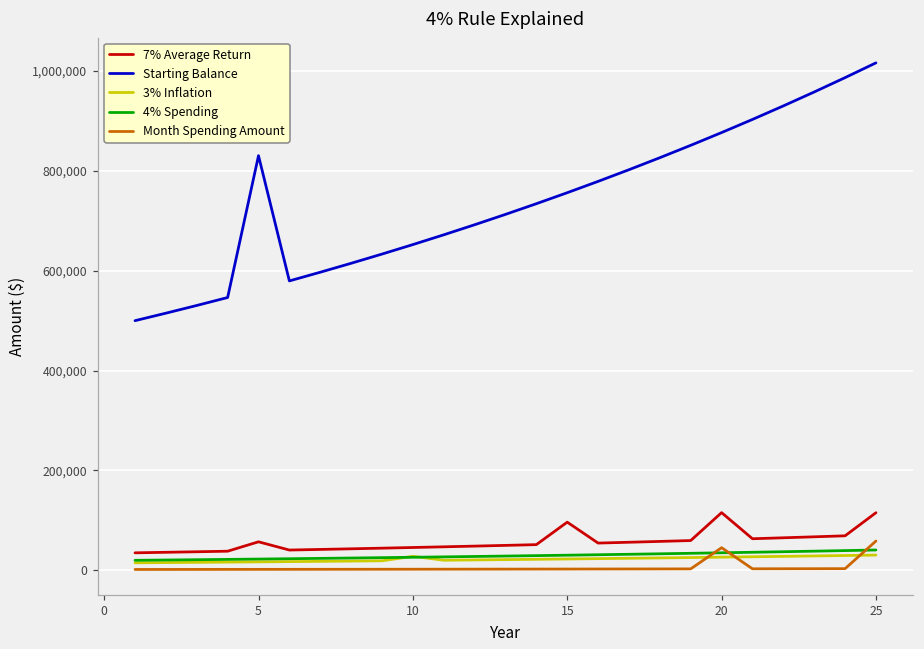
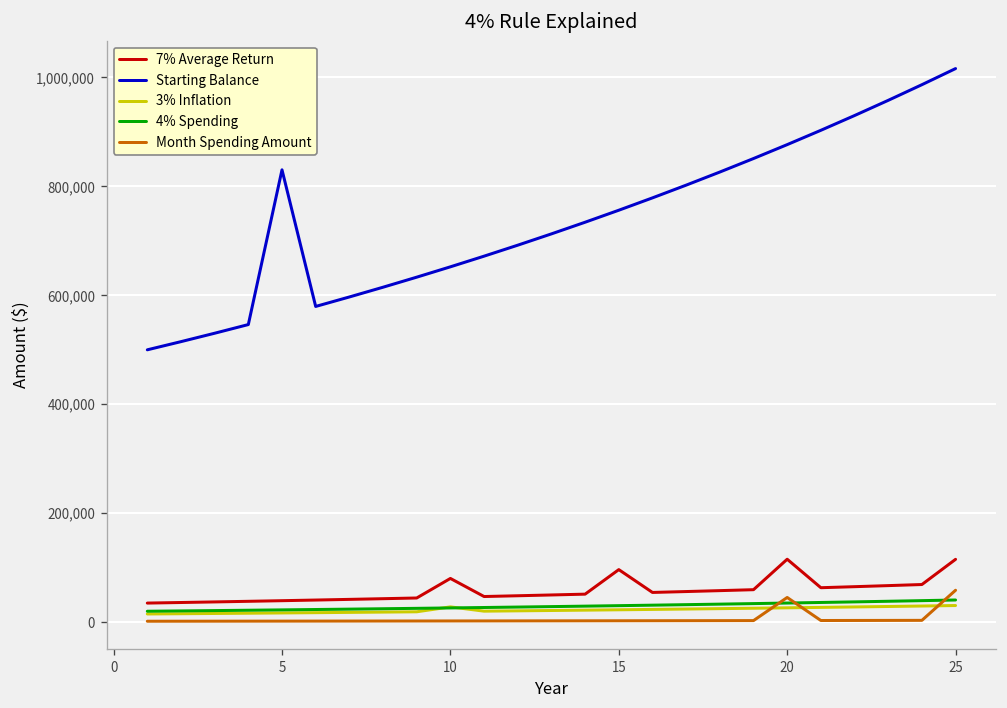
  {
    "7% Average Return": {
-     "5": "60,000",
-     "10": "50,000",
+     "5": "40,000",
+     "10": "80,000",
      "15": "100,000",
      "20": "120,000",
      "25": "120,000"
    },
    "Starting Balance": {
      "5": "830,000",
      "10": "650,000",
      "15": "760,000",
      "20": "880,000",
      "25": "1,020,000"
    },
    "3% Inflation": {
      "5": "20,000",
      "15": "20,000",
      "20": "30,000",
      "25": "30,000"
    },
    "4% Spending": {
      "5": "20,000",
      "15": "30,000",
      "20": "40,000",
      "25": "40,000"
    },
    "Month Spending Amount": {
      "5": "0",
      "10": "0",
      "15": "0",
      "20": "50,000",
      "25": "60,000"
    }
  }
